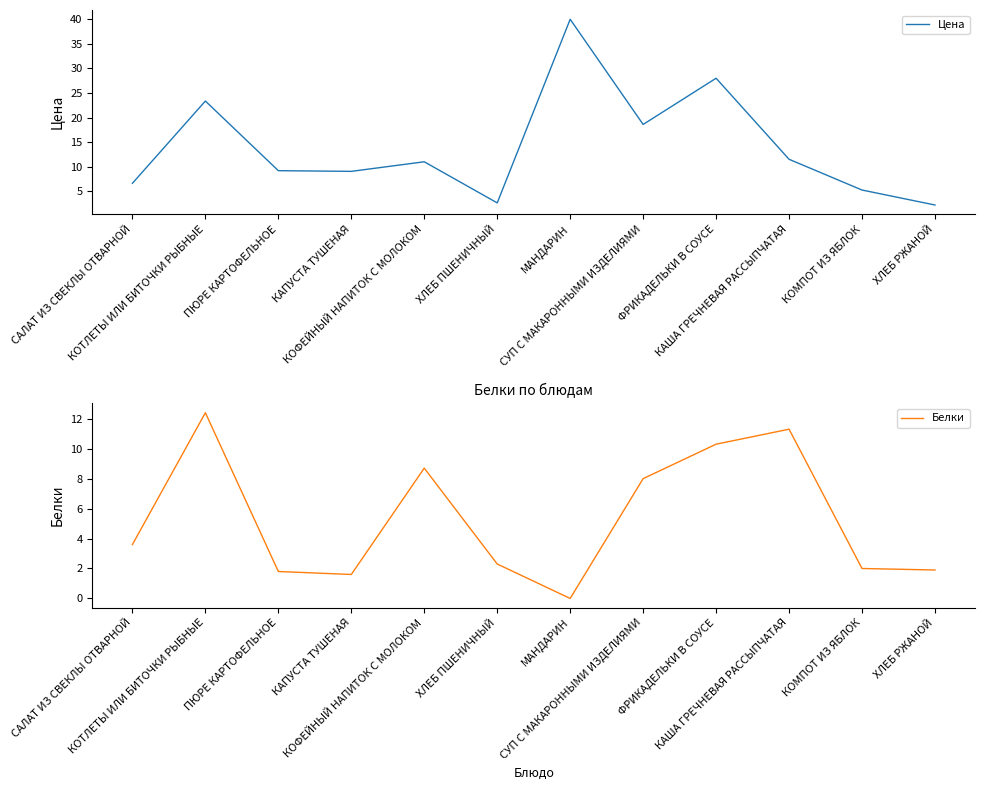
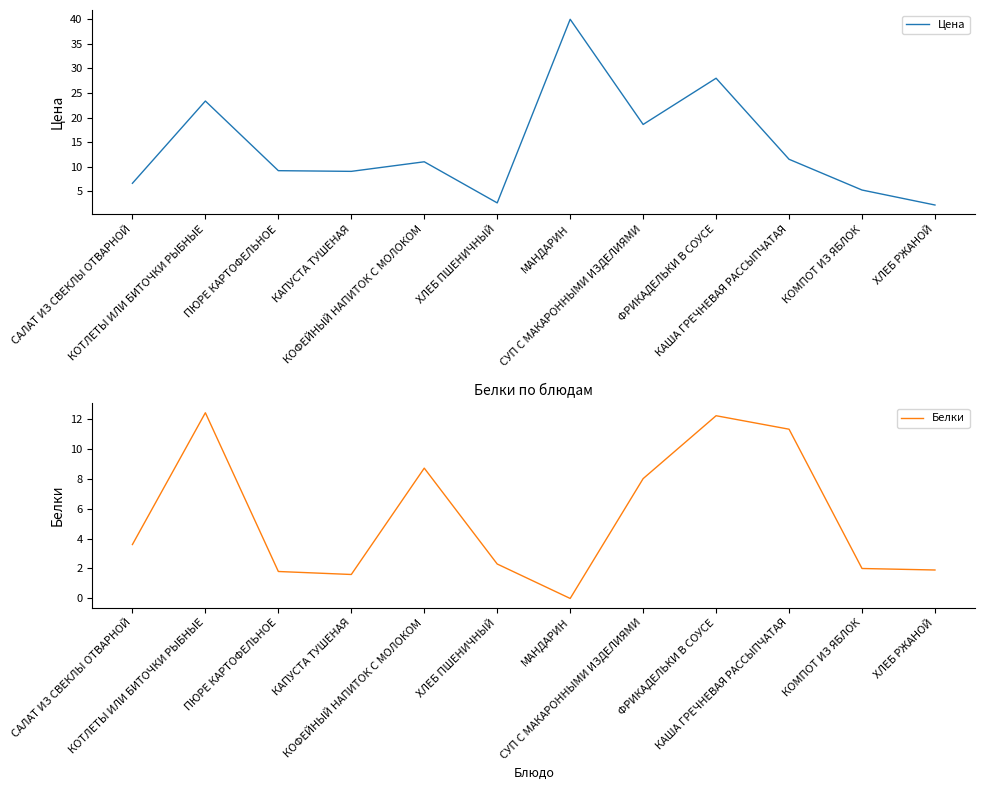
  {
    "Белки по блюдам": {
      "САЛАТ ИЗ СВЕКЛЫ ОТВАРНОЙ": 3.6,
      "КОТЛЕТЫ ИЛИ БИТОЧКИ РЫБНЫЕ": 12.4,
      "ПЮРЕ КАРТОФЕЛЬНОЕ": 1.8,
      "КАПУСТА ТУШЕНАЯ": 1.6,
      "КОФЕЙНЫЙ НАПИТОК С МОЛОКОМ": 8.7,
      "ХЛЕБ ПШЕНИЧНЫЙ": 2.3,
      "МАНДАРИН": 0.0,
      "СУП С МАКАРОННЫМИ ИЗДЕЛИЯМИ": 8.0,
-     "ФРИКАДЕЛЬКИ В СОУСЕ": 10.3,
+     "ФРИКАДЕЛЬКИ В СОУСЕ": 12.2,
      "КАША ГРЕЧНЕВАЯ РАССЫПЧАТАЯ": 11.3,
      "КОМПОТ ИЗ ЯБЛОК": 2.0,
      "ХЛЕБ РЖАНОЙ": 1.9
    }
  }
